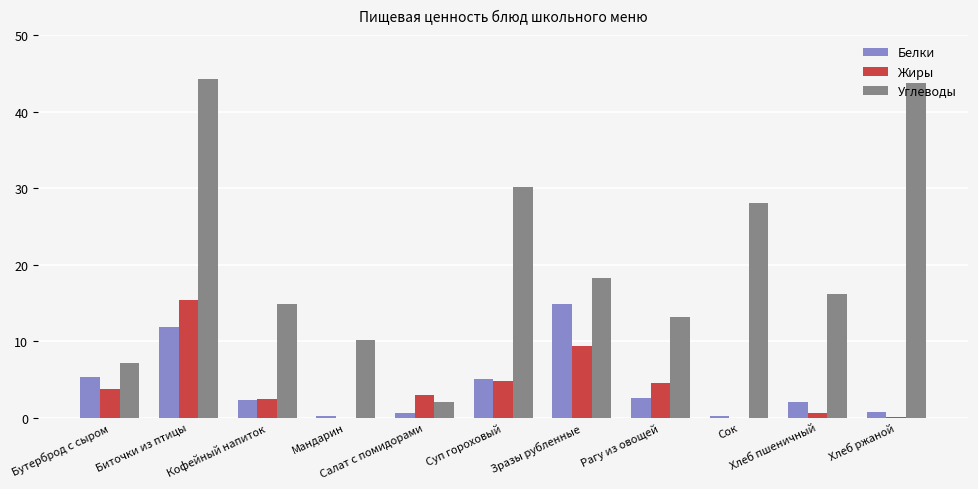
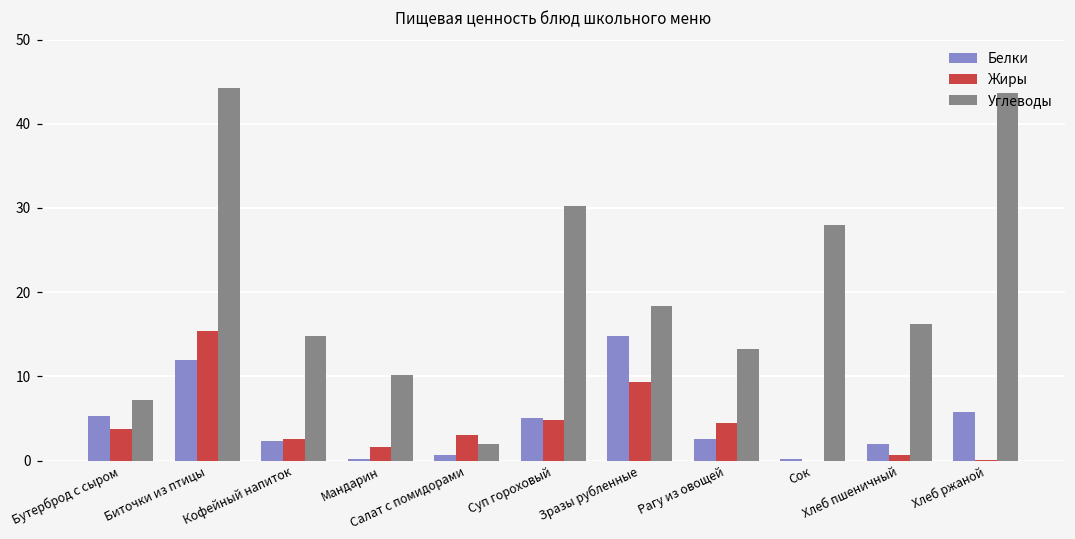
  {
    "Белки": {
      "Бутерброд с сыром": 5,
      "Биточки из птицы": 12,
      "Кофейный напиток": 2,
      "Салат с помидорами": 1,
      "Суп гороховый": 5,
      "Зразы рубленные": 15,
      "Рагу из овощей": 3,
      "Хлеб пшеничный": 2,
-     "Хлеб ржаной": 1
+     "Хлеб ржаной": 6
    },
    "Жиры": {
      "Бутерброд с сыром": 4,
      "Биточки из птицы": 15,
      "Кофейный напиток": 3,
-     "Мандарин": 0,
+     "Мандарин": 2,
      "Салат с помидорами": 3,
      "Суп гороховый": 5,
      "Зразы рубленные": 9,
      "Рагу из овощей": 5,
      "Сок": 0,
      "Хлеб пшеничный": 1
    },
    "Углеводы": {
      "Бутерброд с сыром": 7,
      "Биточки из птицы": 44,
      "Кофейный напиток": 15,
      "Мандарин": 10,
      "Салат с помидорами": 2,
      "Суп гороховый": 30,
      "Зразы рубленные": 18,
      "Рагу из овощей": 13,
      "Сок": 28,
      "Хлеб пшеничный": 16,
      "Хлеб ржаной": 44
    }
  }
